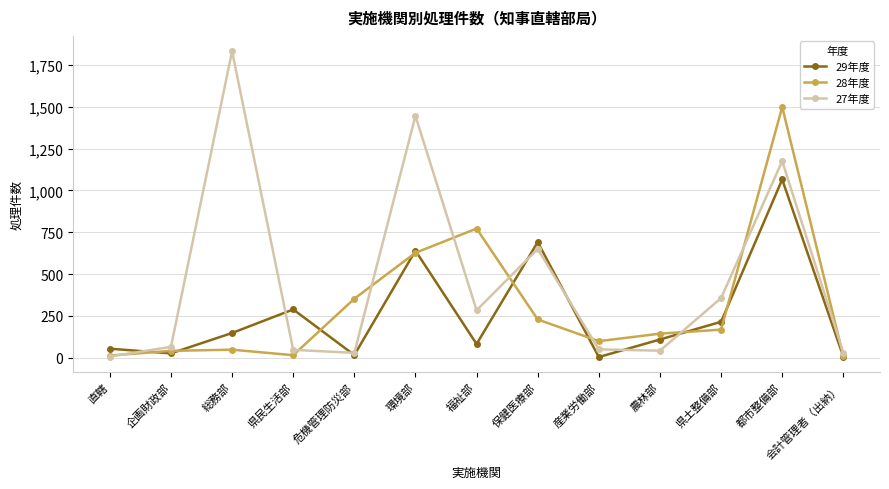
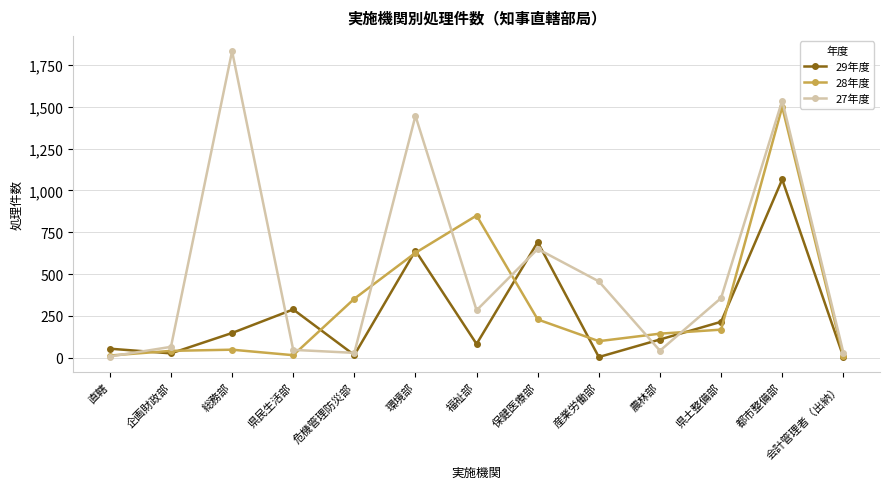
  {
    "29年度": {
      "直轄": "50",
      "総務部": "150",
      "県民生活部": "290",
      "福祉部": "80",
      "保健医療部": "690",
      "産業労働部": "0",
      "農林部": "110",
      "県土整備部": "210",
      "都市整備部": "1,070"
    },
    "28年度": {
      "総務部": "50",
      "県民生活部": "10",
      "危機管理防災部": "350",
-     "福祉部": "770",
+     "福祉部": "850",
      "保健医療部": "230",
      "産業労働部": "100",
      "農林部": "140",
      "県土整備部": "170",
      "都市整備部": "1,500"
    },
    "27年度": {
      "企画財政部": "60",
      "総務部": "1,830",
      "県民生活部": "50",
      "環境部": "1,450",
      "福祉部": "280",
      "保健医療部": "650",
-     "産業労働部": "50",
+     "産業労働部": "460",
      "農林部": "40",
      "県土整備部": "360",
-     "都市整備部": "1,180",
+     "都市整備部": "1,540",
      "会計管理者（出納）": "30"
    }
  }
